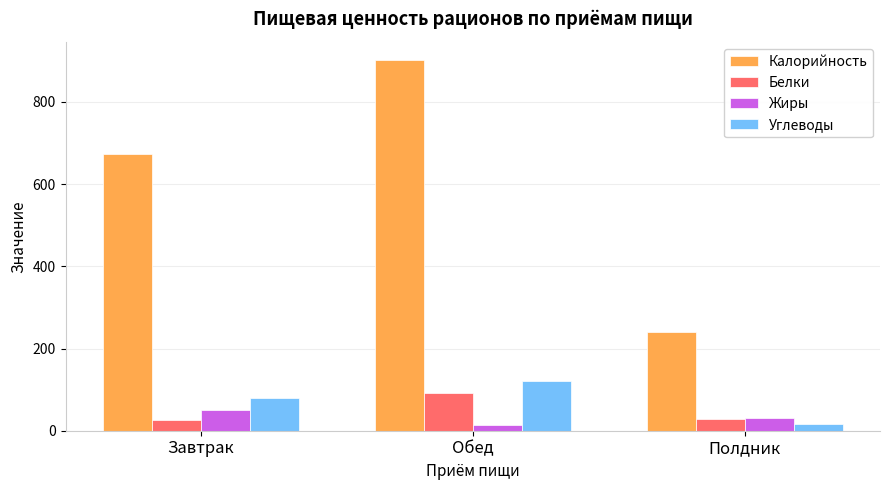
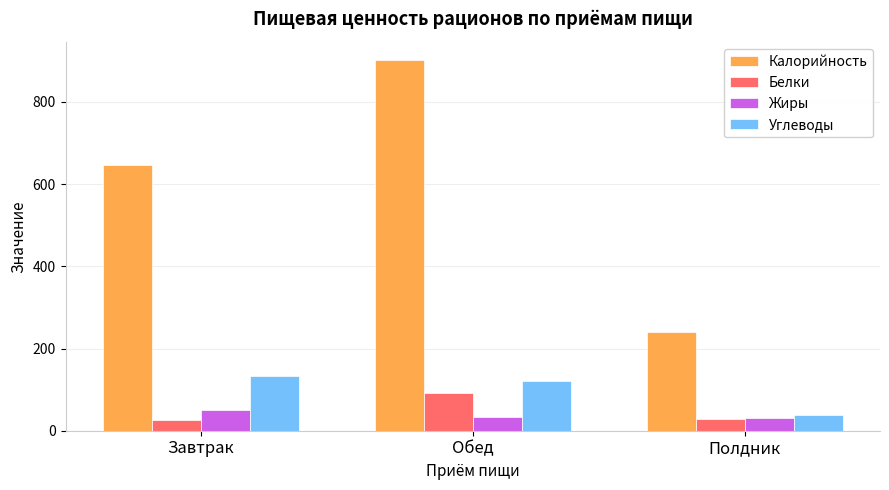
  {
    "Калорийность": {
-     "Завтрак": 670,
+     "Завтрак": 650,
      "Обед": 900,
      "Полдник": 240
    },
    "Белки": {
      "Завтрак": 30,
      "Обед": 90,
      "Полдник": 30
    },
    "Жиры": {
      "Завтрак": 50,
-     "Обед": 10,
+     "Обед": 30,
      "Полдник": 30
    },
    "Углеводы": {
-     "Завтрак": 80,
+     "Завтрак": 130,
      "Обед": 120,
-     "Полдник": 20
+     "Полдник": 40
    }
  }
